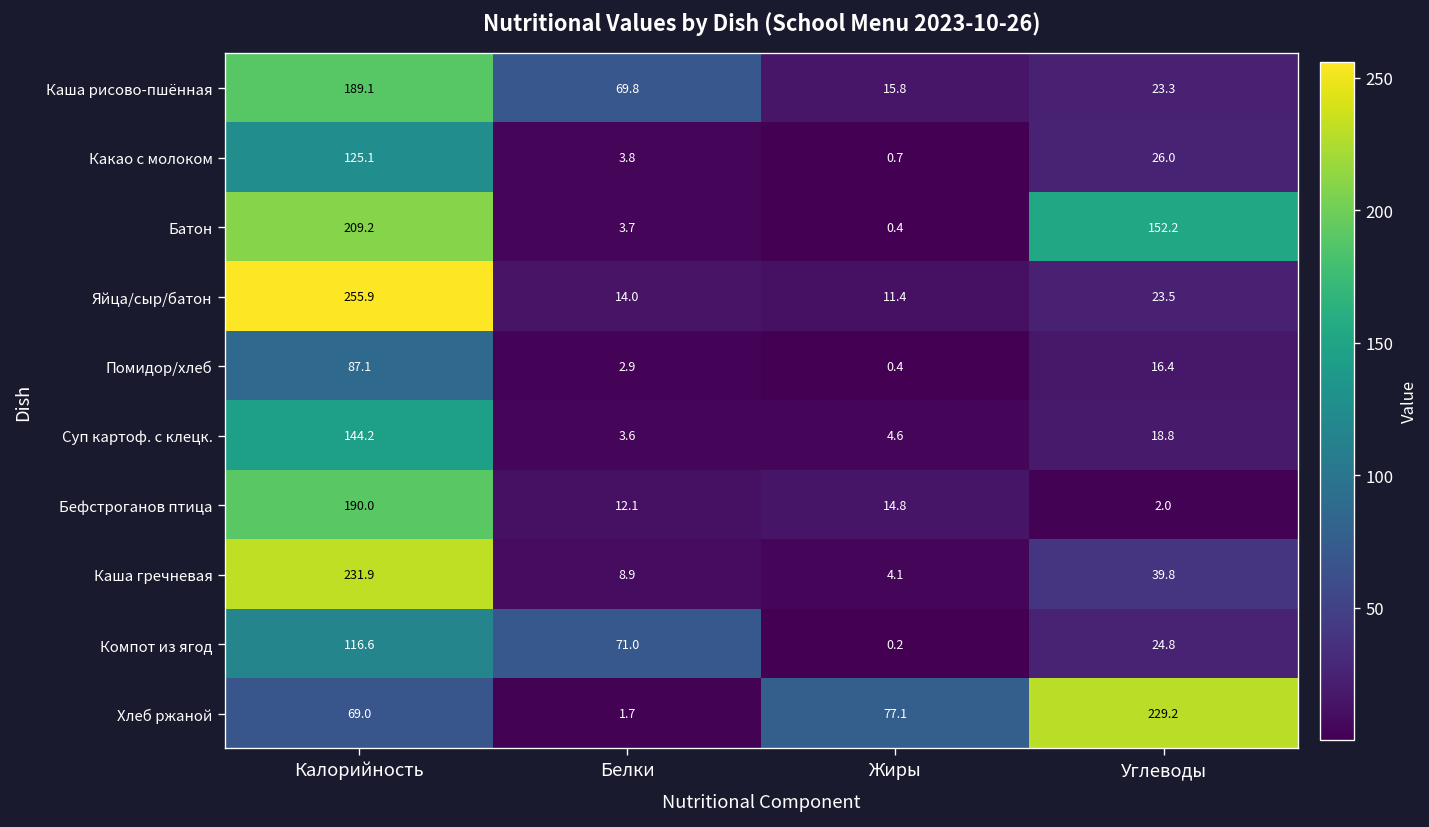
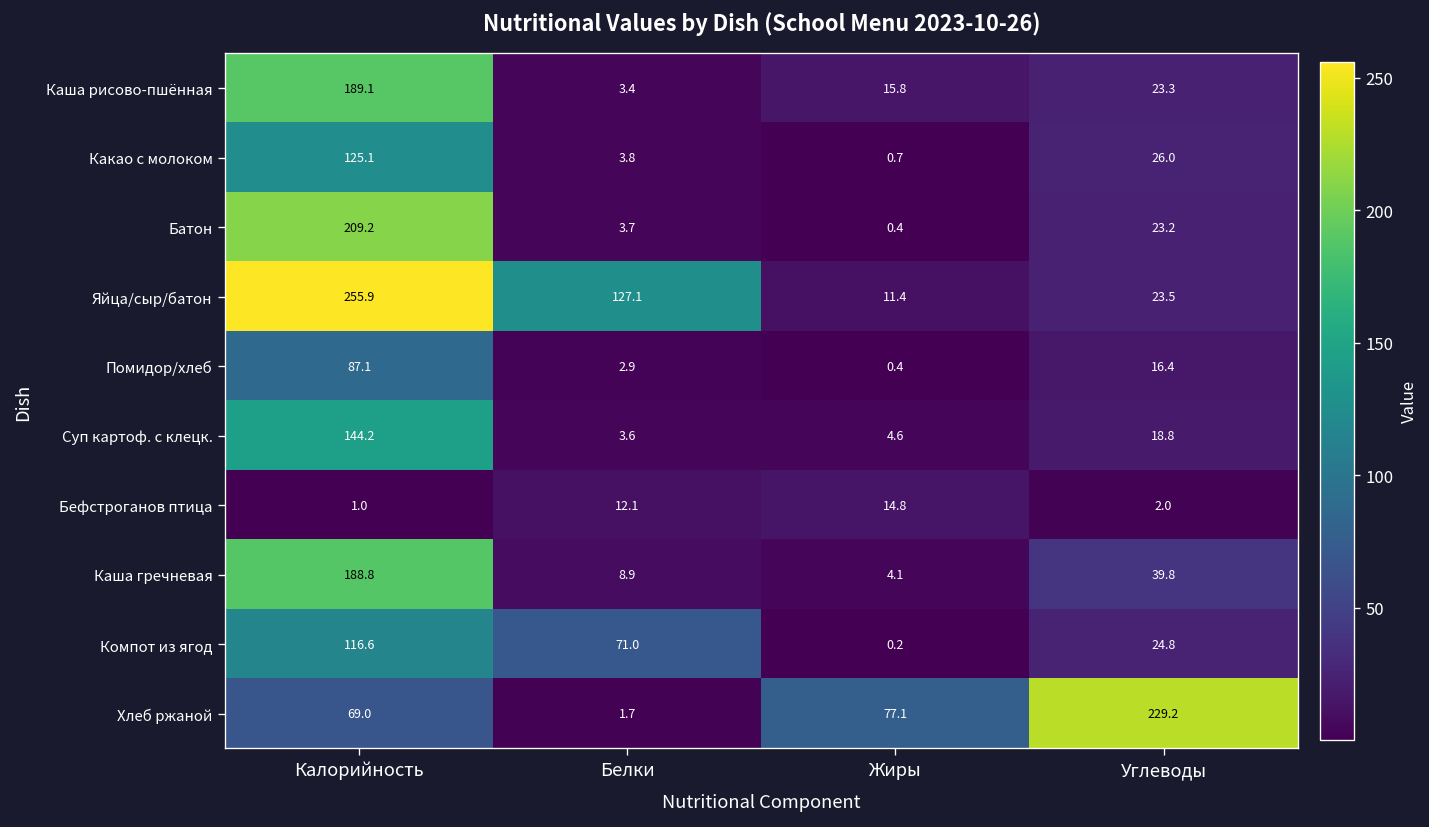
  {
    "Каша рисово-пшённая": {
      "Калорийность": 189.1,
-     "Белки": 69.8,
+     "Белки": 3.4,
      "Жиры": 15.8,
      "Углеводы": 23.3
    },
    "Какао с молоком": {
      "Калорийность": 125.1,
      "Белки": 3.8,
      "Жиры": 0.7,
      "Углеводы": 26.0
    },
    "Батон": {
      "Калорийность": 209.2,
      "Белки": 3.7,
      "Жиры": 0.4,
-     "Углеводы": 152.2
+     "Углеводы": 23.2
    },
    "Яйца/сыр/батон": {
      "Калорийность": 255.9,
-     "Белки": 14.0,
+     "Белки": 127.1,
      "Жиры": 11.4,
      "Углеводы": 23.5
    },
    "Помидор/хлеб": {
      "Калорийность": 87.1,
      "Белки": 2.9,
      "Жиры": 0.4,
      "Углеводы": 16.4
    },
    "Суп картоф. с клецк.": {
      "Калорийность": 144.2,
      "Белки": 3.6,
      "Жиры": 4.6,
      "Углеводы": 18.8
    },
    "Бефстроганов птица": {
-     "Калорийность": 190.0,
+     "Калорийность": 1.0,
      "Белки": 12.1,
      "Жиры": 14.8,
      "Углеводы": 2.0
    },
    "Каша гречневая": {
-     "Калорийность": 231.9,
+     "Калорийность": 188.8,
      "Белки": 8.9,
      "Жиры": 4.1,
      "Углеводы": 39.8
    },
    "Компот из ягод": {
      "Калорийность": 116.6,
      "Белки": 71.0,
      "Жиры": 0.2,
      "Углеводы": 24.8
    },
    "Хлеб ржаной": {
      "Калорийность": 69.0,
      "Белки": 1.7,
      "Жиры": 77.1,
      "Углеводы": 229.2
    }
  }
